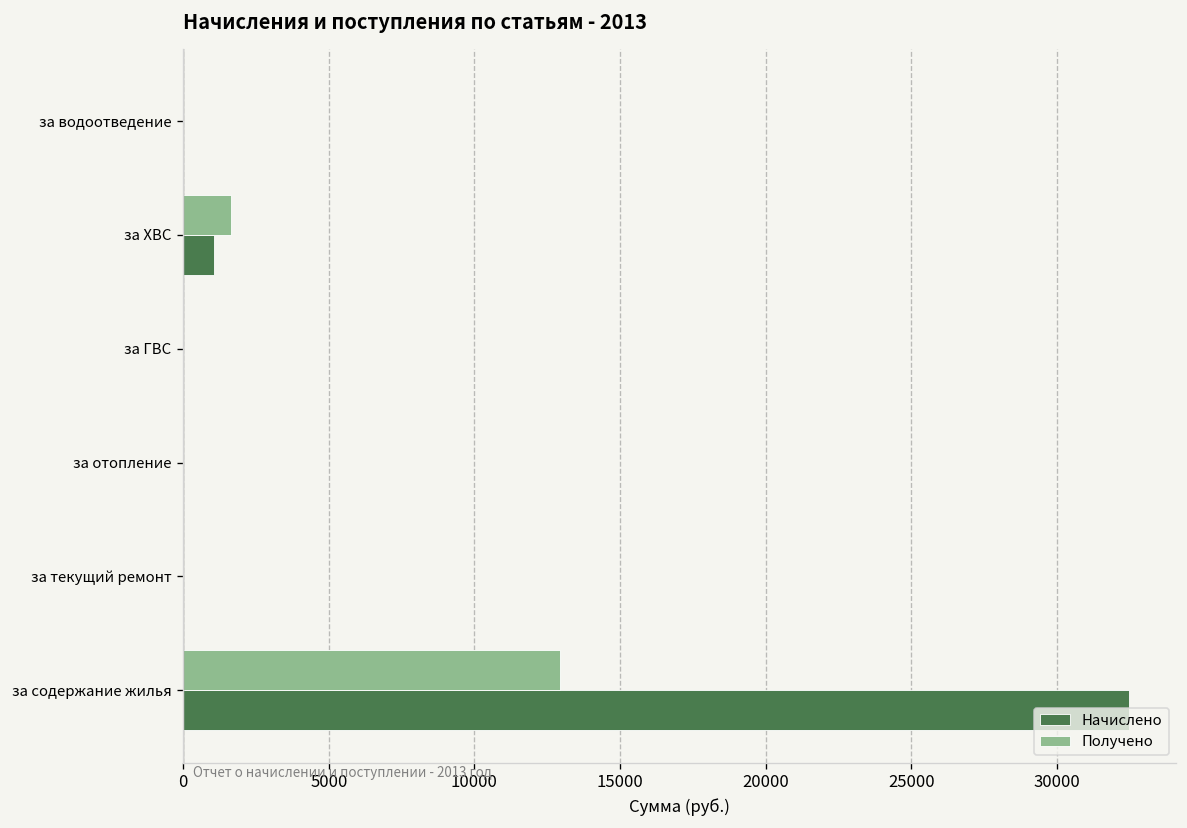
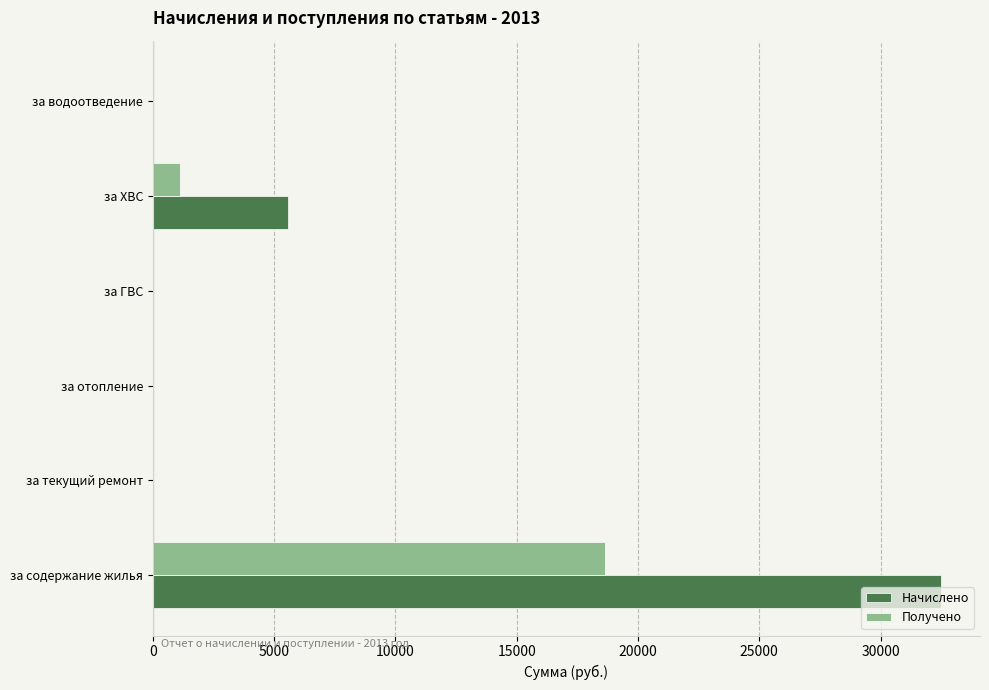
  {
    "Начислено": {
      "за водоотведение": 0,
-     "за ХВС": 1100,
+     "за ХВС": 5600,
      "за ГВС": 0,
      "за отопление": 0,
      "за текущий ремонт": 0
    },
    "Получено": {
      "за водоотведение": 0,
-     "за ХВС": 1600,
+     "за ХВС": 1100,
      "за ГВС": 0,
      "за отопление": 0,
      "за текущий ремонт": 0,
-     "за содержание жилья": 12900
+     "за содержание жилья": 18600
    }
  }
